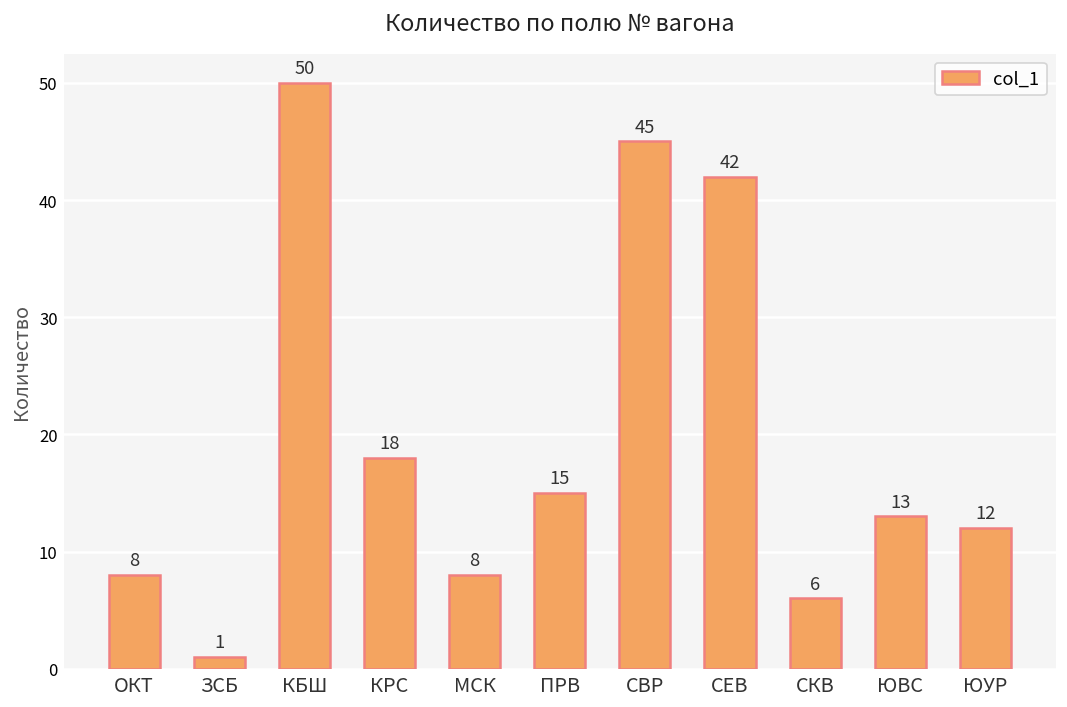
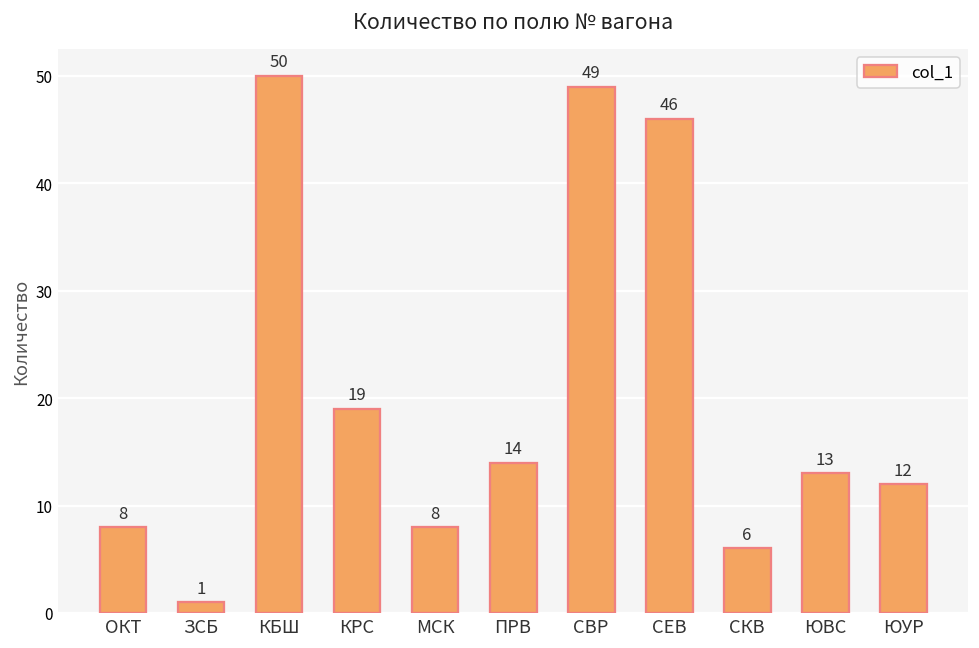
  {
    "ОКТ": 8,
    "ЗСБ": 1,
    "КБШ": 50,
-   "КРС": 18,
+   "КРС": 19,
    "МСК": 8,
-   "ПРВ": 15,
-   "СВР": 45,
-   "СЕВ": 42,
+   "ПРВ": 14,
+   "СВР": 49,
+   "СЕВ": 46,
    "СКВ": 6,
    "ЮВС": 13,
    "ЮУР": 12
  }
